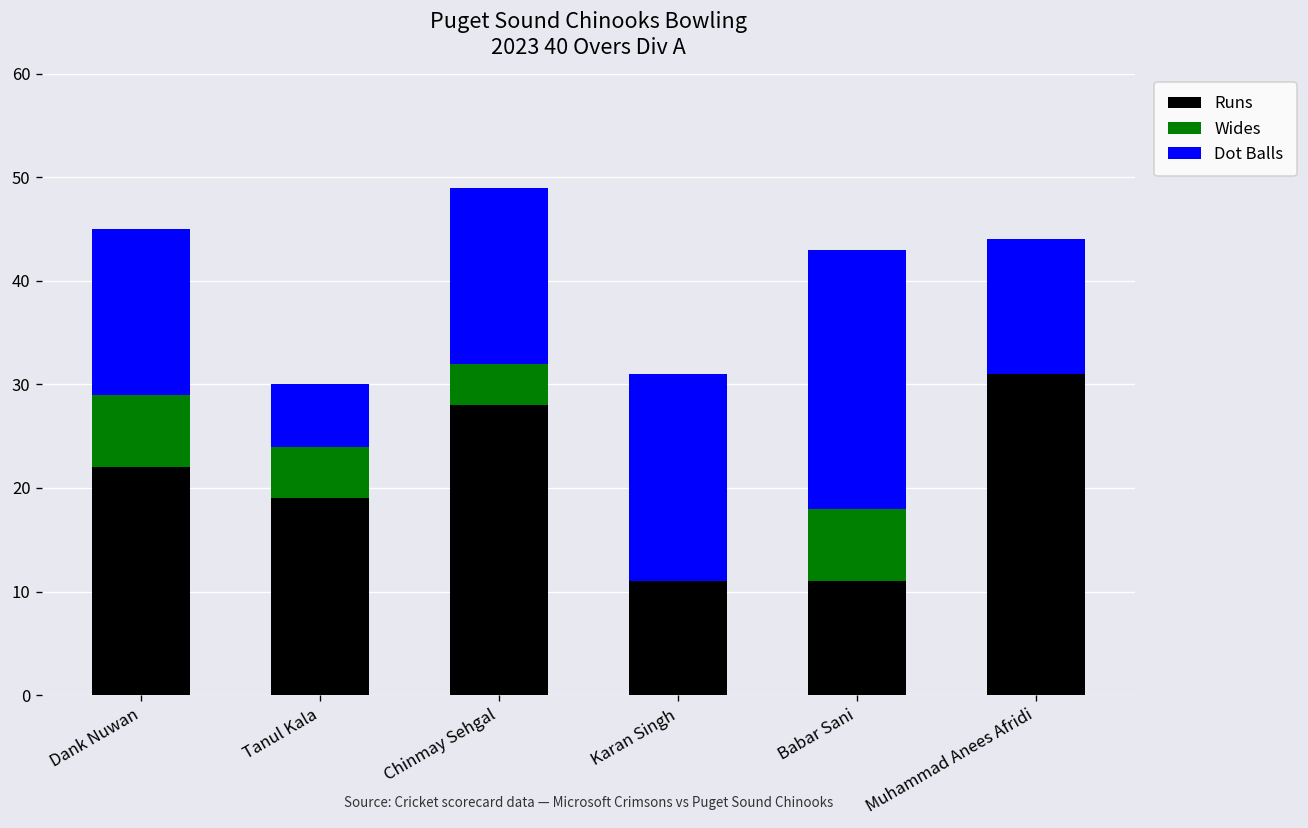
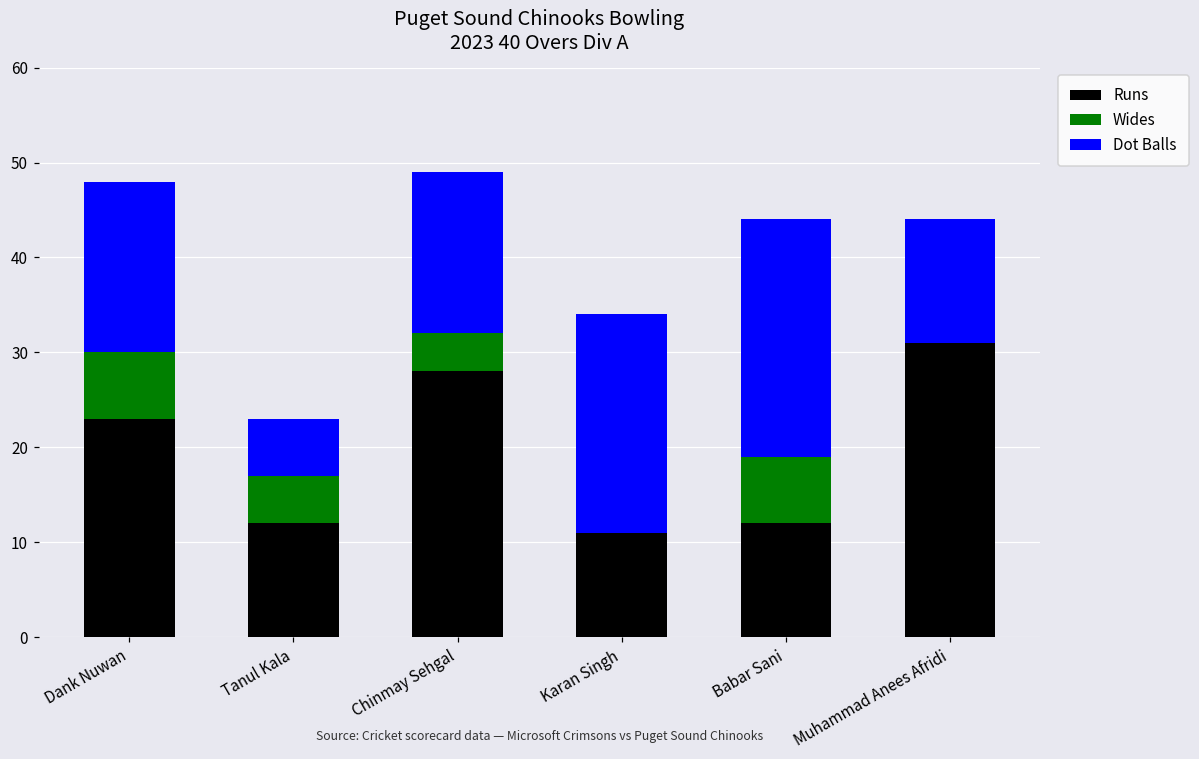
  {
    "Runs": {
-     "Dank Nuwan": 22,
-     "Tanul Kala": 19,
+     "Dank Nuwan": 23,
+     "Tanul Kala": 12,
      "Chinmay Sehgal": 28,
      "Karan Singh": 11,
-     "Babar Sani": 11,
+     "Babar Sani": 12,
      "Muhammad Anees Afridi": 31
    },
    "Wides": {
      "Dank Nuwan": 7,
      "Tanul Kala": 5,
      "Chinmay Sehgal": 4,
      "Karan Singh": 0,
      "Babar Sani": 7,
      "Muhammad Anees Afridi": 0
    },
    "Dot Balls": {
-     "Dank Nuwan": 16,
+     "Dank Nuwan": 18,
      "Tanul Kala": 6,
      "Chinmay Sehgal": 17,
-     "Karan Singh": 20,
+     "Karan Singh": 23,
      "Babar Sani": 25,
      "Muhammad Anees Afridi": 13
    }
  }
